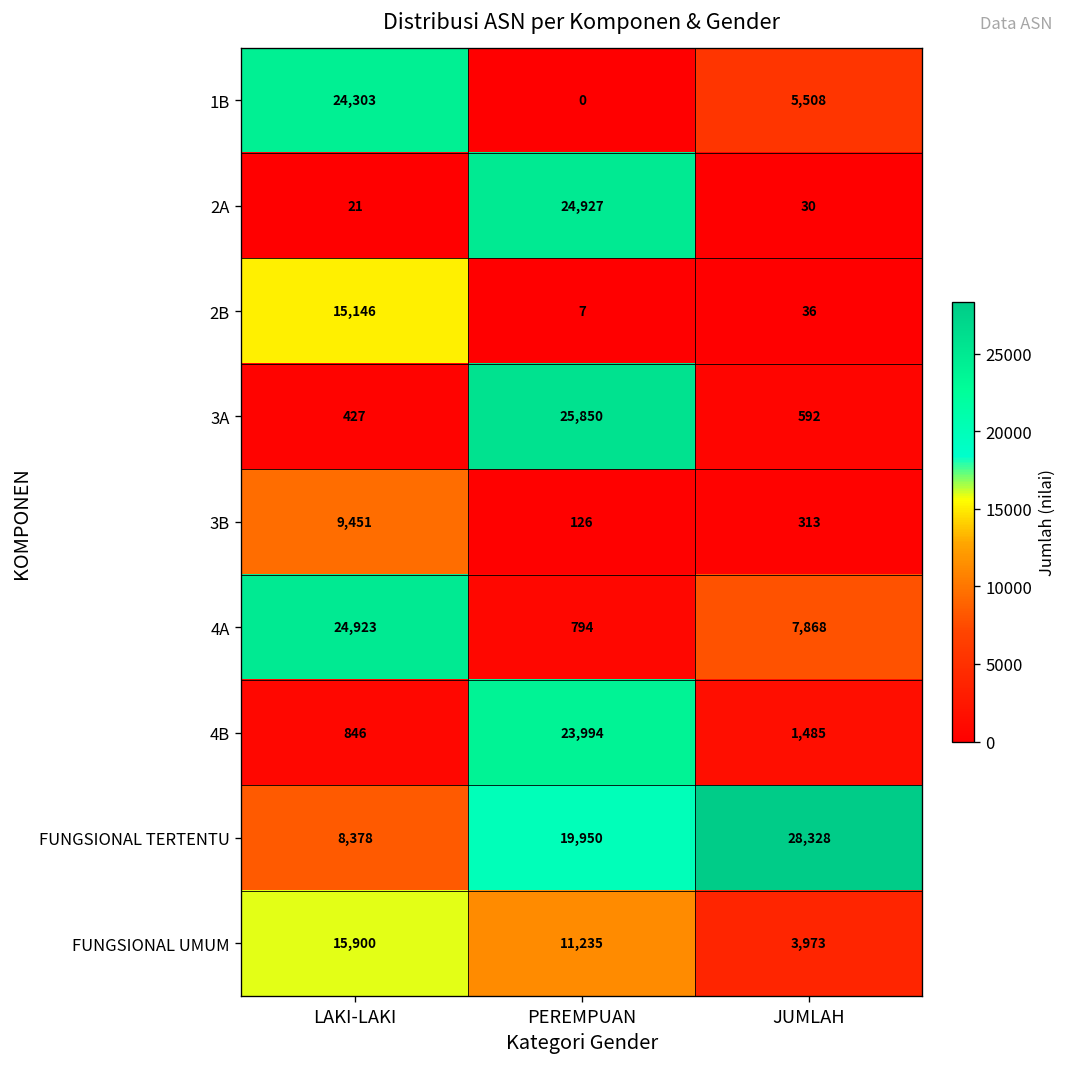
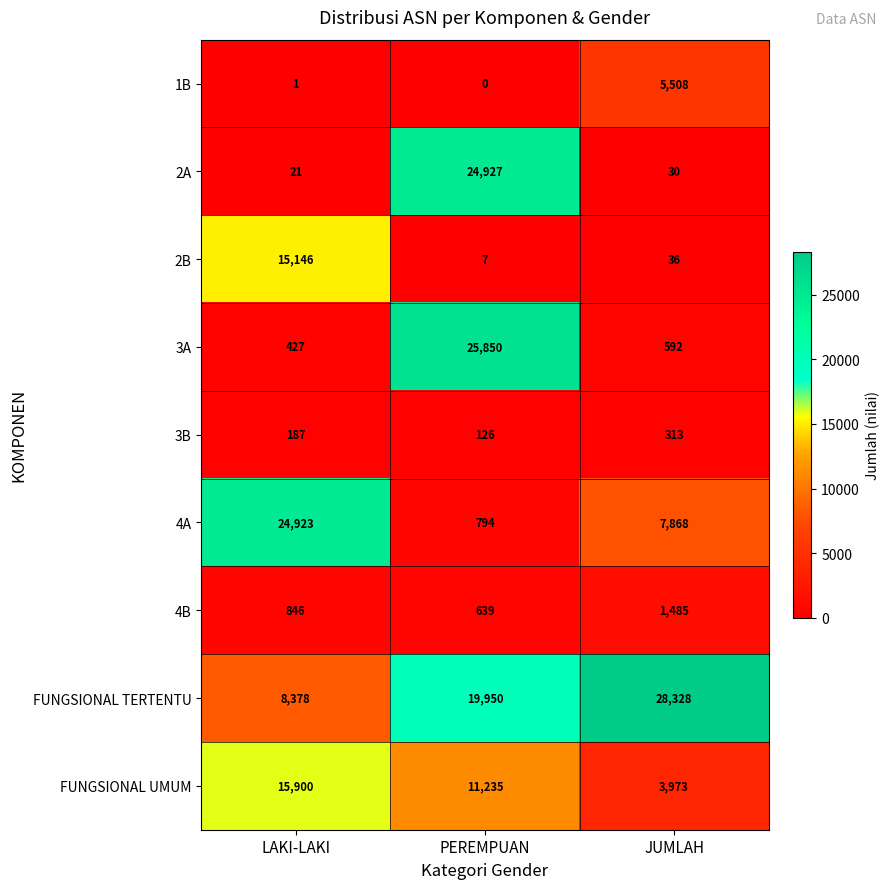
  {
    "1B": {
-     "LAKI-LAKI": "24,303",
+     "LAKI-LAKI": "1",
      "PEREMPUAN": "0",
      "JUMLAH": "5,508"
    },
    "2A": {
      "LAKI-LAKI": "21",
      "PEREMPUAN": "24,927",
      "JUMLAH": "30"
    },
    "2B": {
      "LAKI-LAKI": "15,146",
      "PEREMPUAN": "7",
      "JUMLAH": "36"
    },
    "3A": {
      "LAKI-LAKI": "427",
      "PEREMPUAN": "25,850",
      "JUMLAH": "592"
    },
    "3B": {
-     "LAKI-LAKI": "9,451",
+     "LAKI-LAKI": "187",
      "PEREMPUAN": "126",
      "JUMLAH": "313"
    },
    "4A": {
      "LAKI-LAKI": "24,923",
      "PEREMPUAN": "794",
      "JUMLAH": "7,868"
    },
    "4B": {
      "LAKI-LAKI": "846",
-     "PEREMPUAN": "23,994",
+     "PEREMPUAN": "639",
      "JUMLAH": "1,485"
    },
    "FUNGSIONAL TERTENTU": {
      "LAKI-LAKI": "8,378",
      "PEREMPUAN": "19,950",
      "JUMLAH": "28,328"
    },
    "FUNGSIONAL UMUM": {
      "LAKI-LAKI": "15,900",
      "PEREMPUAN": "11,235",
      "JUMLAH": "3,973"
    }
  }
